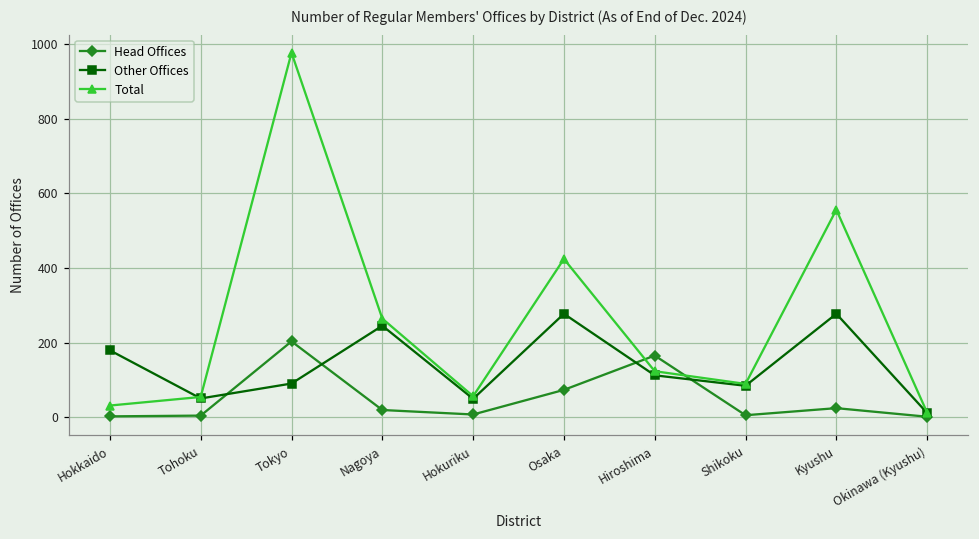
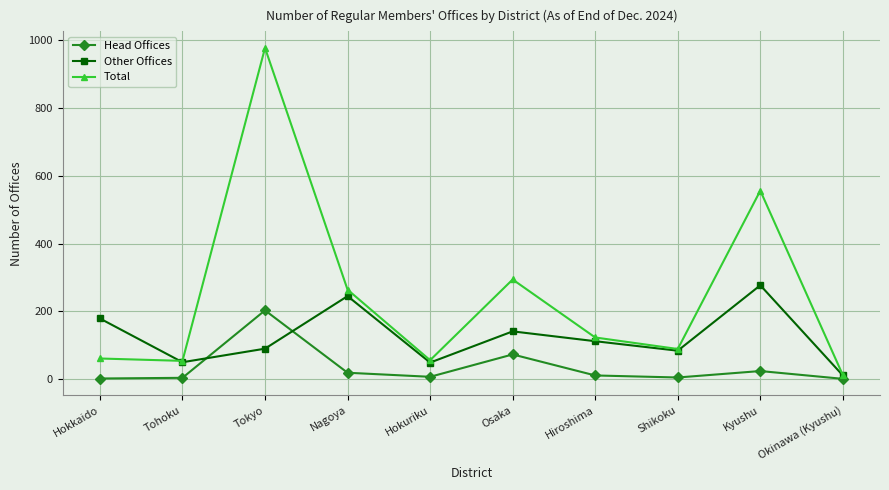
  {
    "Head Offices": {
      "Hokkaido": 0,
      "Tohoku": 0,
      "Tokyo": 200,
      "Nagoya": 20,
      "Hokuriku": 10,
      "Osaka": 70,
-     "Hiroshima": 170,
+     "Hiroshima": 10,
      "Shikoku": 10,
      "Kyushu": 20,
      "Okinawa (Kyushu)": 0
    },
    "Other Offices": {
      "Hokkaido": 180,
      "Tokyo": 90,
      "Nagoya": 250,
-     "Osaka": 280,
+     "Osaka": 140,
      "Hiroshima": 110,
      "Kyushu": 280
    },
    "Total": {
-     "Hokkaido": 30,
+     "Hokkaido": 60,
      "Tokyo": 980,
      "Nagoya": 260,
-     "Osaka": 420,
+     "Osaka": 290,
      "Hiroshima": 120,
      "Kyushu": 560
    }
  }
